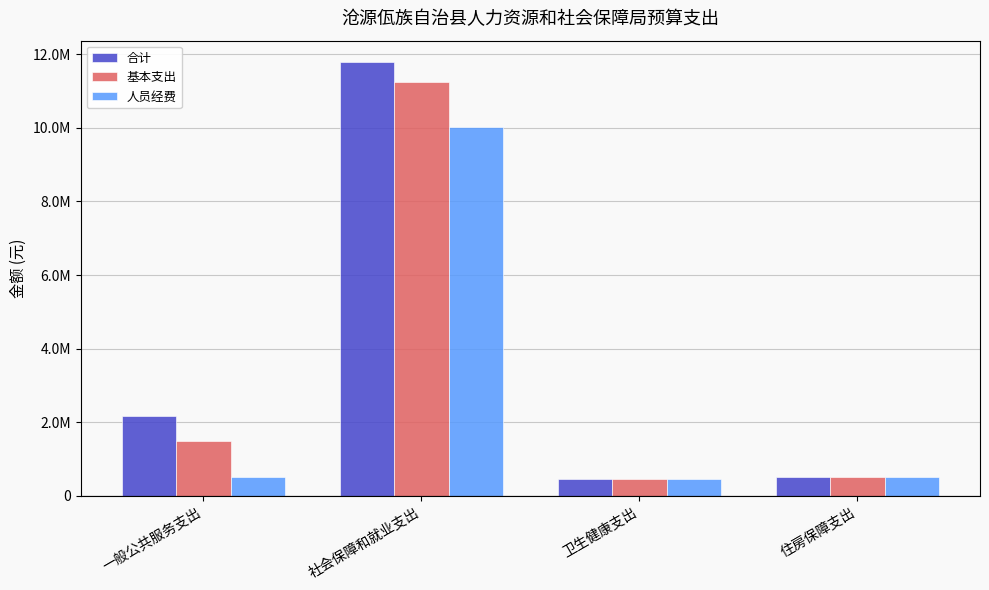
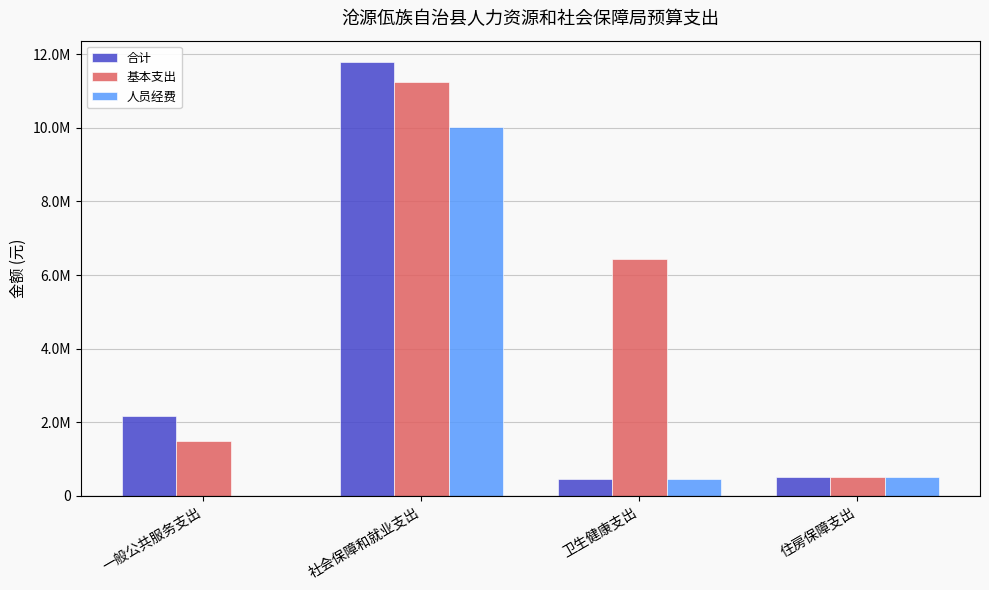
  {
    "合计": {
      "一般公共服务支出": 2200000,
      "社会保障和就业支出": 11800000,
      "卫生健康支出": 500000,
      "住房保障支出": 500000
    },
    "基本支出": {
      "一般公共服务支出": 1500000,
      "社会保障和就业支出": 11300000,
-     "卫生健康支出": 500000,
+     "卫生健康支出": 6400000,
      "住房保障支出": 500000
    },
    "人员经费": {
-     "一般公共服务支出": 500000,
+     "一般公共服务支出": 0,
      "社会保障和就业支出": 10000000,
      "卫生健康支出": 500000,
      "住房保障支出": 500000
    }
  }
